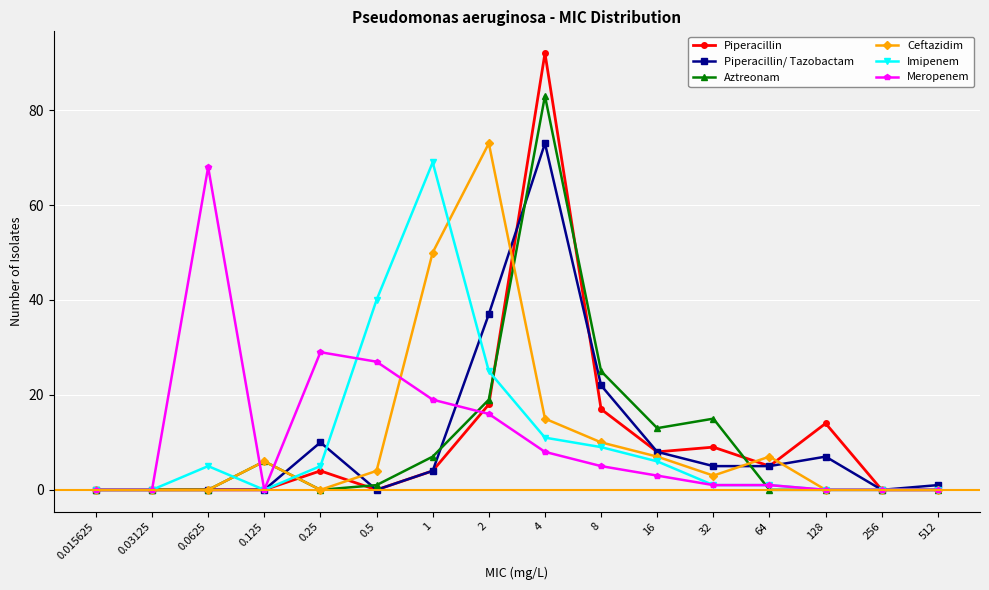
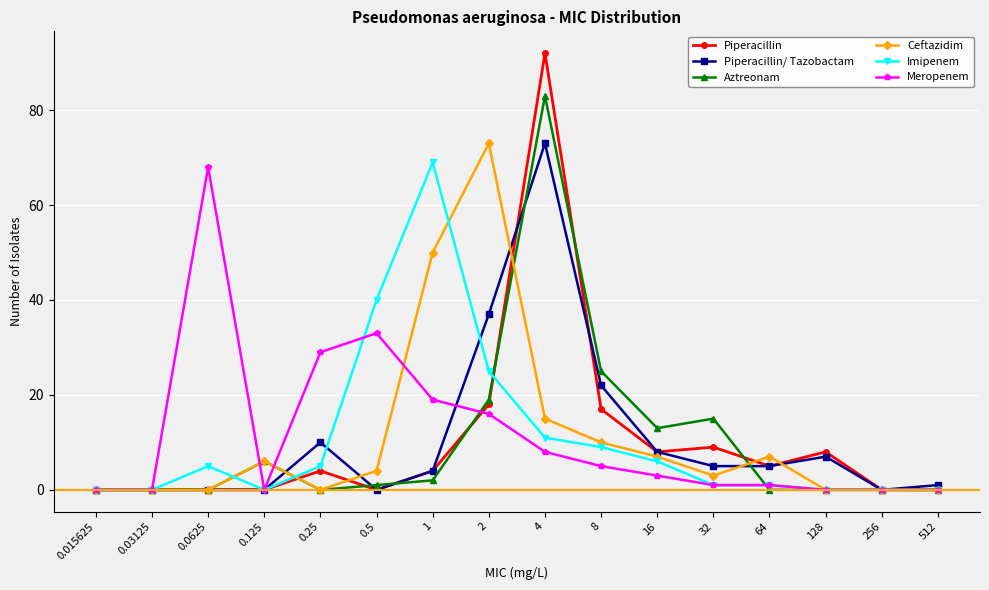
  {
    "Piperacillin": {
      "0.25": 4,
      "2": 18,
      "4": 92,
      "8": 17,
      "32": 9,
-     "128": 14
+     "128": 8
    },
    "Piperacillin/ Tazobactam": {
      "0.25": 10,
      "2": 37,
      "4": 73,
      "8": 22,
      "32": 5,
      "128": 7,
      "512": 1
    },
    "Aztreonam": {
      "0.5": 1,
-     "1": 7,
+     "1": 2,
      "2": 19,
      "4": 83,
      "8": 25,
      "16": 13,
      "32": 15,
      "64": 0
    },
    "Ceftazidim": {
      "0.5": 4,
      "1": 50,
      "2": 73,
      "4": 15,
      "8": 10,
      "16": 7,
      "32": 3,
      "64": 7
    },
    "Imipenem": {
      "0.0625": 5,
      "0.25": 5,
      "0.5": 40,
      "1": 69,
      "2": 25,
      "4": 11,
      "8": 9,
      "16": 6
    },
    "Meropenem": {
      "0.0625": 68,
      "0.25": 29,
-     "0.5": 27,
+     "0.5": 33,
      "1": 19,
      "2": 16,
      "4": 8,
      "8": 5,
      "16": 3
    }
  }
